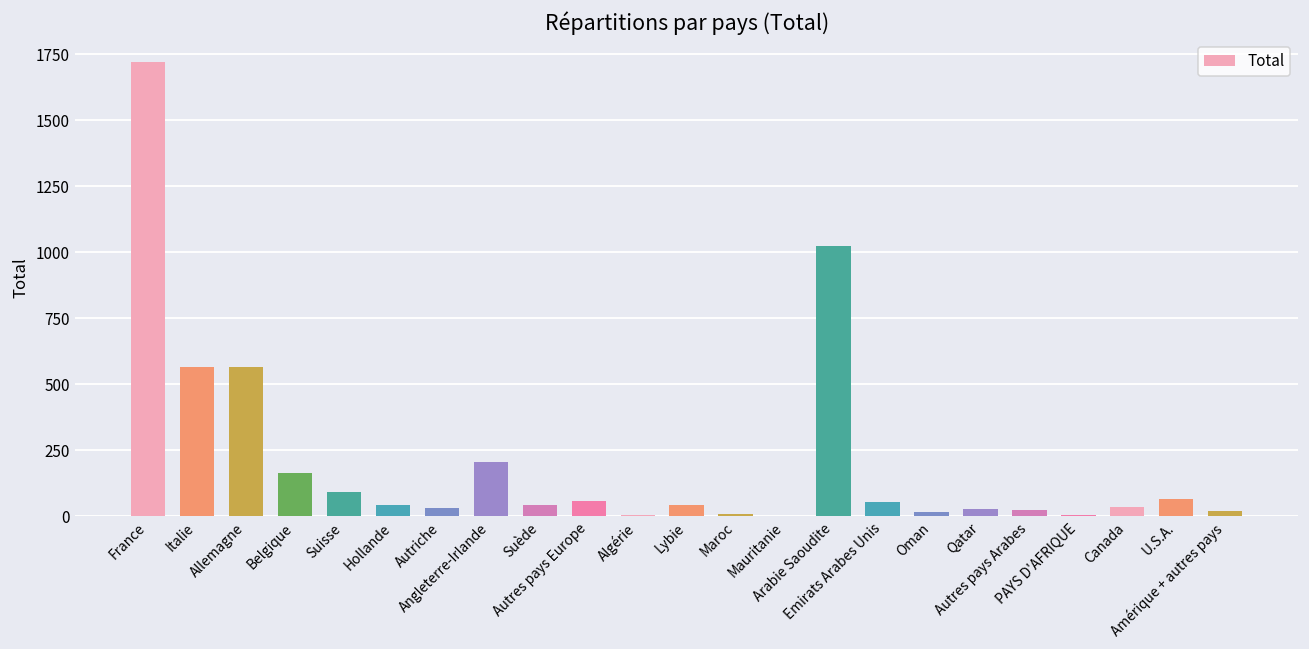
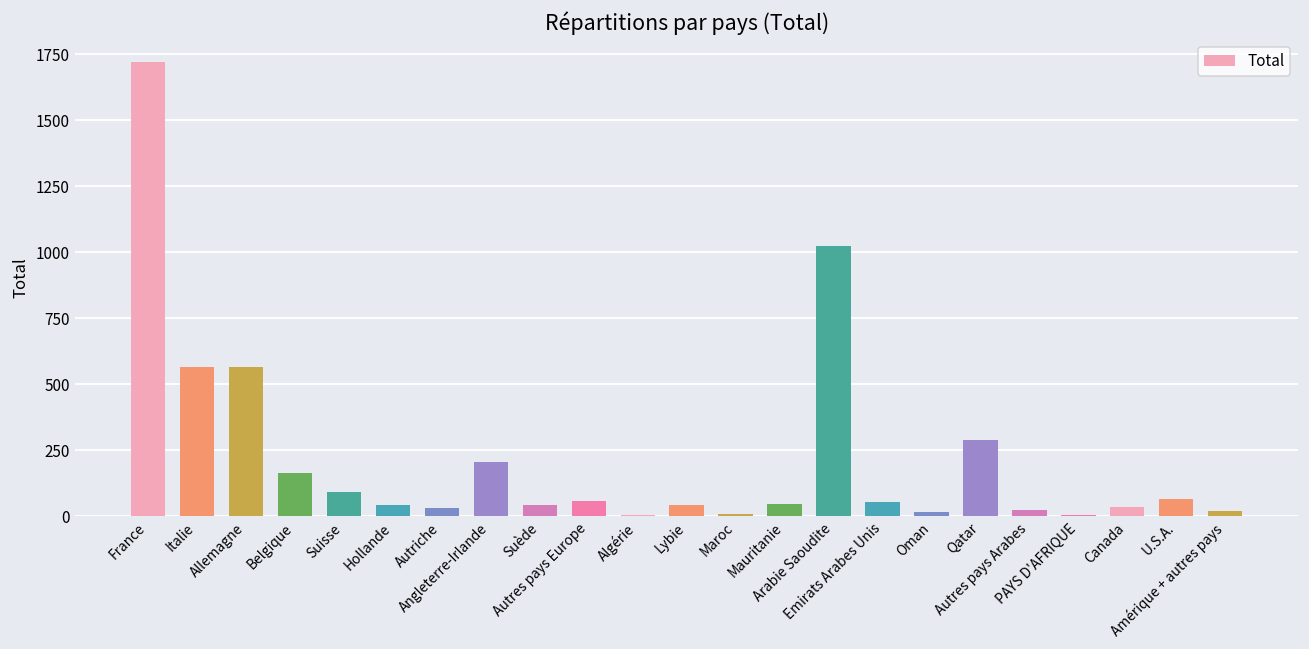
  {
    "France": 1720,
    "Italie": 570,
    "Allemagne": 570,
    "Belgique": 160,
    "Suisse": 90,
    "Hollande": 40,
    "Autriche": 30,
    "Angleterre-Irlande": 210,
    "Suède": 40,
    "Autres pays Europe": 60,
    "Lybie": 40,
-   "Mauritanie": 0,
+   "Mauritanie": 50,
    "Arabie Saoudite": 1020,
    "Emirats Arabes Unis": 50,
    "Oman": 20,
-   "Qatar": 30,
+   "Qatar": 290,
    "Autres pays Arabes": 20,
    "Canada": 40,
    "U.S.A.": 70,
    "Amérique + autres pays": 20
  }
